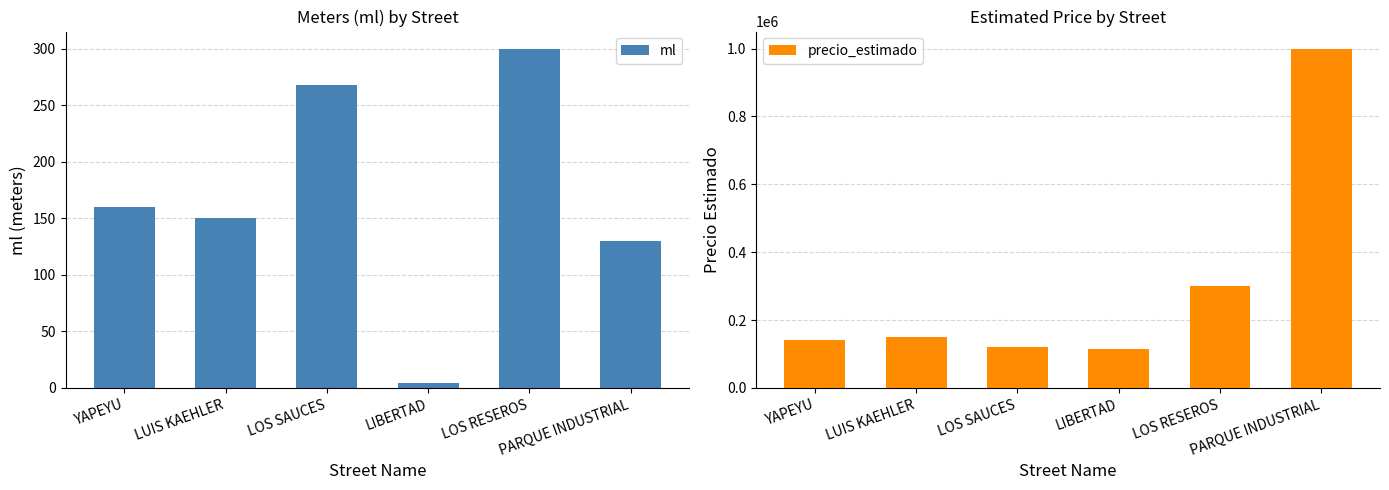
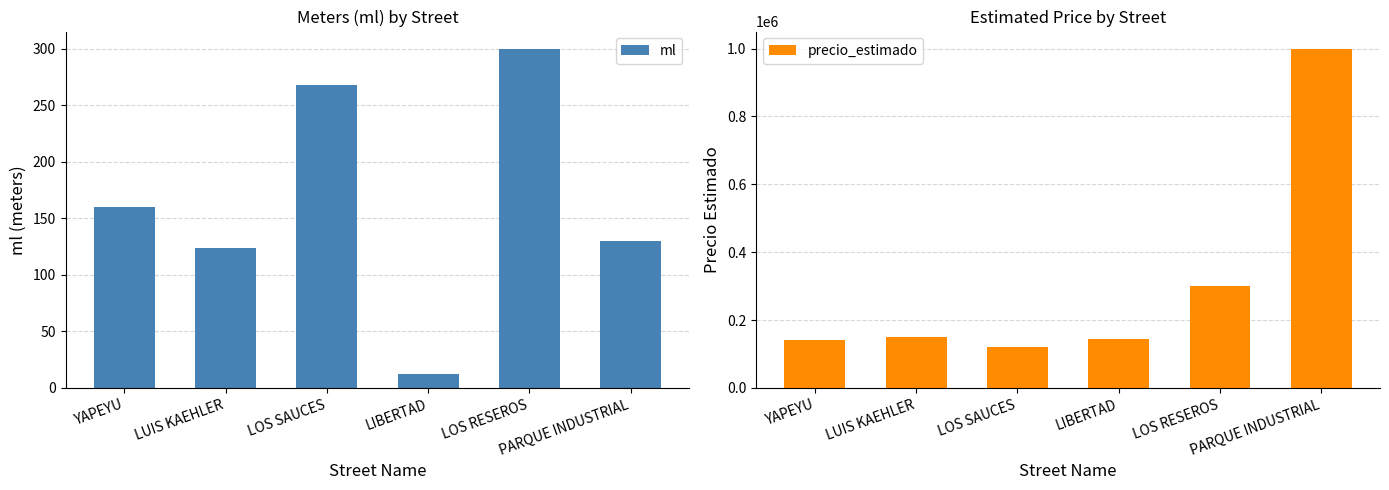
  {
    "Meters (ml) by Street": {
      "YAPEYU": 160,
-     "LUIS KAEHLER": 150,
+     "LUIS KAEHLER": 124,
      "LOS SAUCES": 268,
-     "LIBERTAD": 4,
+     "LIBERTAD": 12,
      "LOS RESEROS": 300,
      "PARQUE INDUSTRIAL": 130
    },
    "Estimated Price by Street": {
      "YAPEYU": 140000,
      "LUIS KAEHLER": 150000,
      "LOS SAUCES": 120000,
-     "LIBERTAD": 120000,
+     "LIBERTAD": 140000,
      "LOS RESEROS": 300000,
      "PARQUE INDUSTRIAL": 1000000
    }
  }
